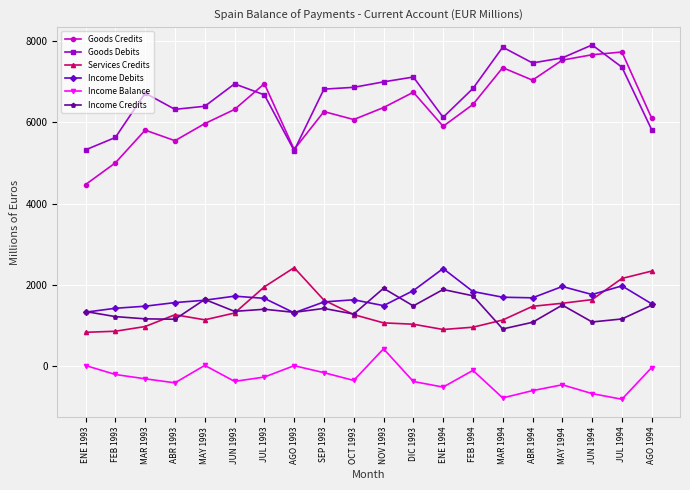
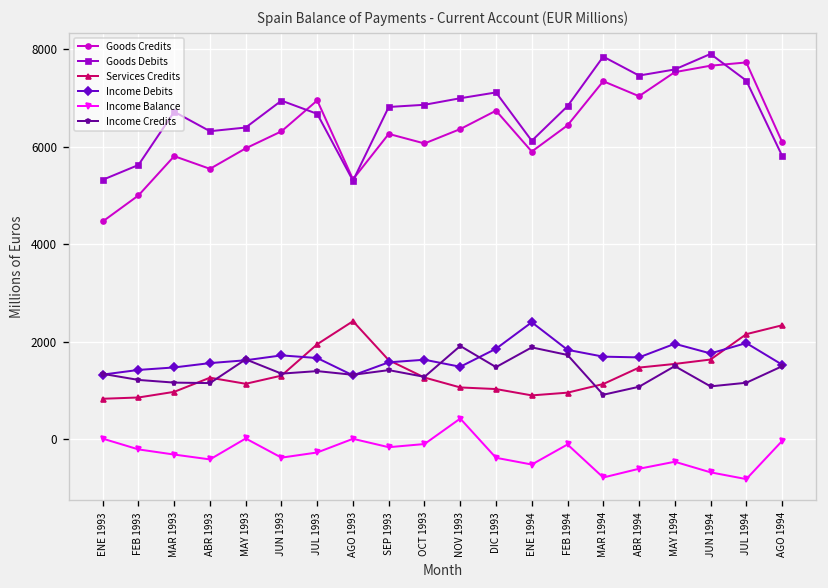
  {
    "Services Credits": {
      "ENE 1993": 800,
      "FEB 1993": 900,
      "MAR 1993": 1000,
      "ABR 1993": 1300,
      "MAY 1993": 1100,
      "JUL 1993": 2000,
      "AGO 1993": 2400,
      "NOV 1993": 1100,
      "DIC 1993": 1000,
      "ENE 1994": 900,
      "FEB 1994": 1000,
      "MAR 1994": 1100,
      "ABR 1994": 1500,
      "JUN 1994": 1600,
      "JUL 1994": 2200,
      "AGO 1994": 2300
    },
    "Income Balance": {
      "ENE 1993": 0,
      "FEB 1993": -200,
      "MAR 1993": -300,
      "ABR 1993": -400,
      "MAY 1993": 0,
      "JUN 1993": -400,
      "JUL 1993": -300,
      "AGO 1993": 0,
      "SEP 1993": -200,
-     "OCT 1993": -400,
+     "OCT 1993": -100,
      "NOV 1993": 400,
      "DIC 1993": -400,
      "ENE 1994": -500,
      "FEB 1994": -100,
      "MAR 1994": -800,
      "ABR 1994": -600,
      "MAY 1994": -500,
      "JUN 1994": -700,
      "JUL 1994": -800,
      "AGO 1994": 0
    }
  }
